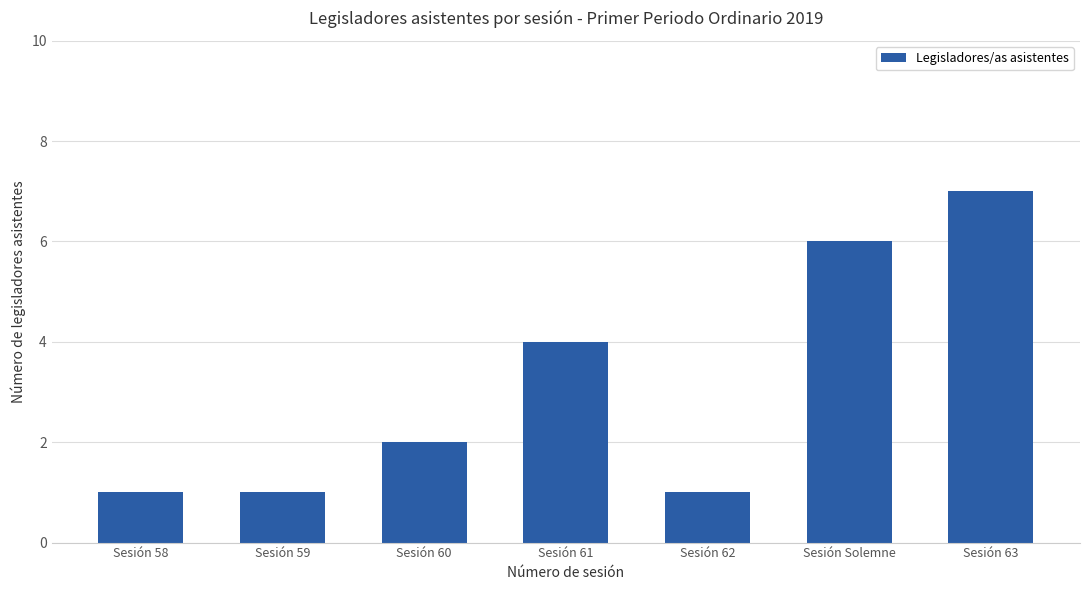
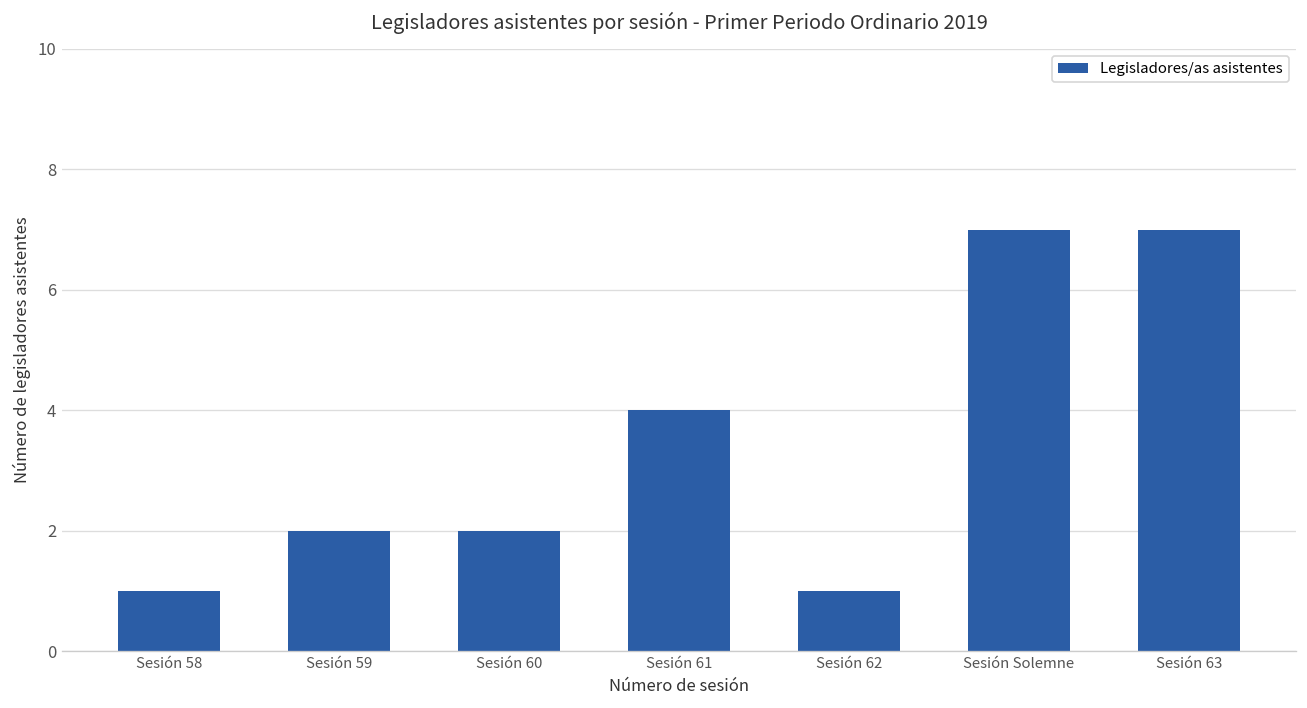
  {
    "Sesión 58": 1,
-   "Sesión 59": 1,
+   "Sesión 59": 2,
    "Sesión 60": 2,
    "Sesión 61": 4,
    "Sesión 62": 1,
-   "Sesión Solemne": 6,
+   "Sesión Solemne": 7,
    "Sesión 63": 7
  }
